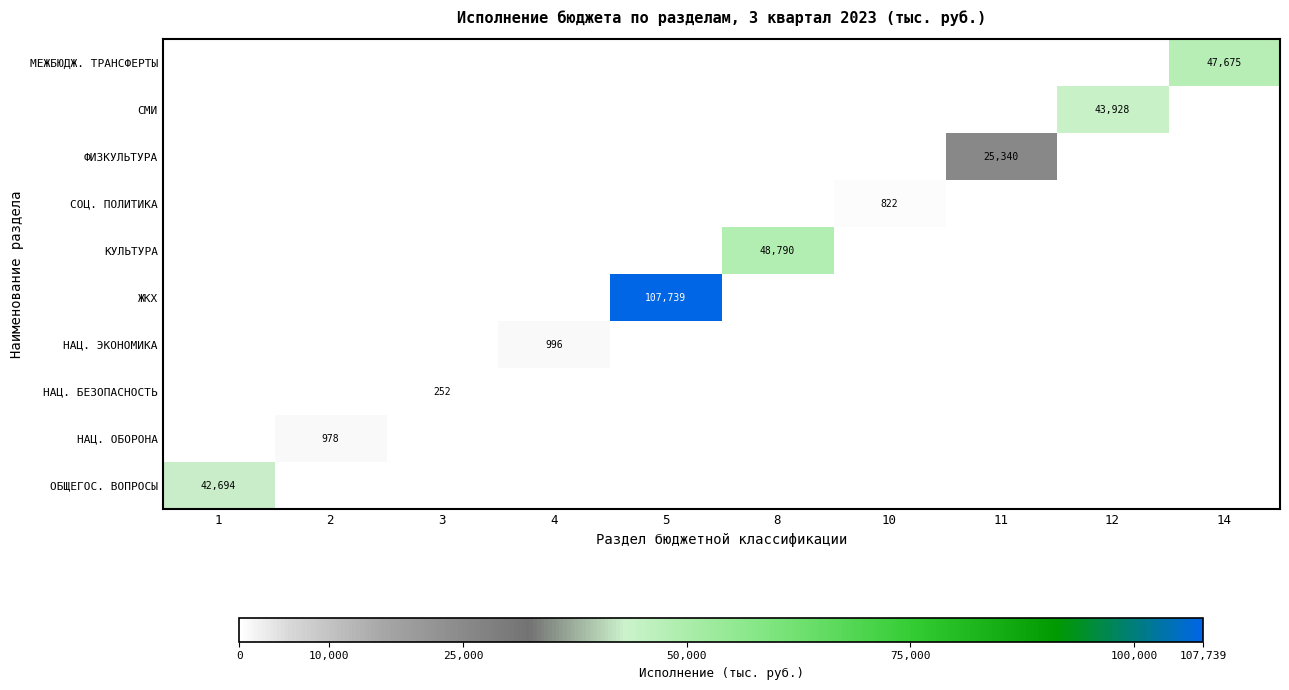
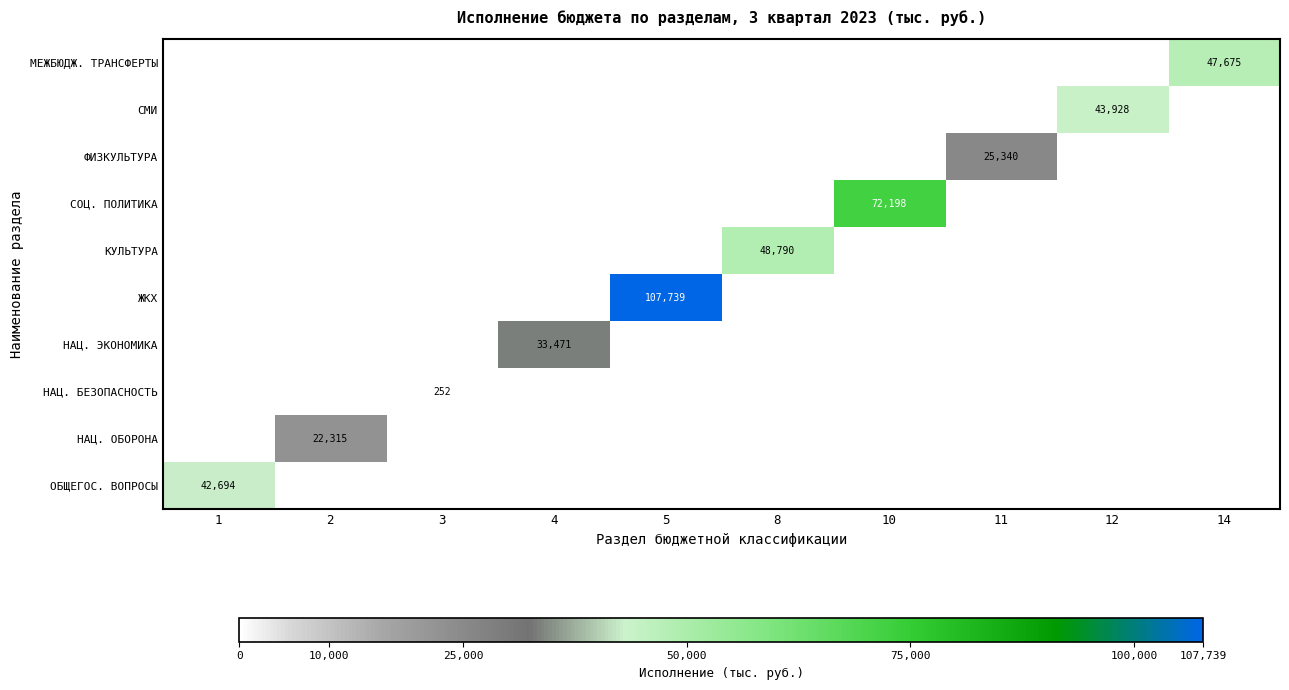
  {
    "МЕЖБЮДЖ. ТРАНСФЕРТЫ": {
      "14": "47,675"
    },
    "СМИ": {
      "12": "43,928"
    },
    "ФИЗКУЛЬТУРА": {
      "11": "25,340"
    },
    "СОЦ. ПОЛИТИКА": {
-     "10": "822"
+     "10": "72,198"
    },
    "КУЛЬТУРА": {
      "8": "48,790"
    },
    "ЖКХ": {
      "5": "107,739"
    },
    "НАЦ. ЭКОНОМИКА": {
-     "4": "996"
+     "4": "33,471"
    },
    "НАЦ. БЕЗОПАСНОСТЬ": {
      "3": "252"
    },
    "НАЦ. ОБОРОНА": {
-     "2": "978"
+     "2": "22,315"
    },
    "ОБЩЕГОС. ВОПРОСЫ": {
      "1": "42,694"
    }
  }
